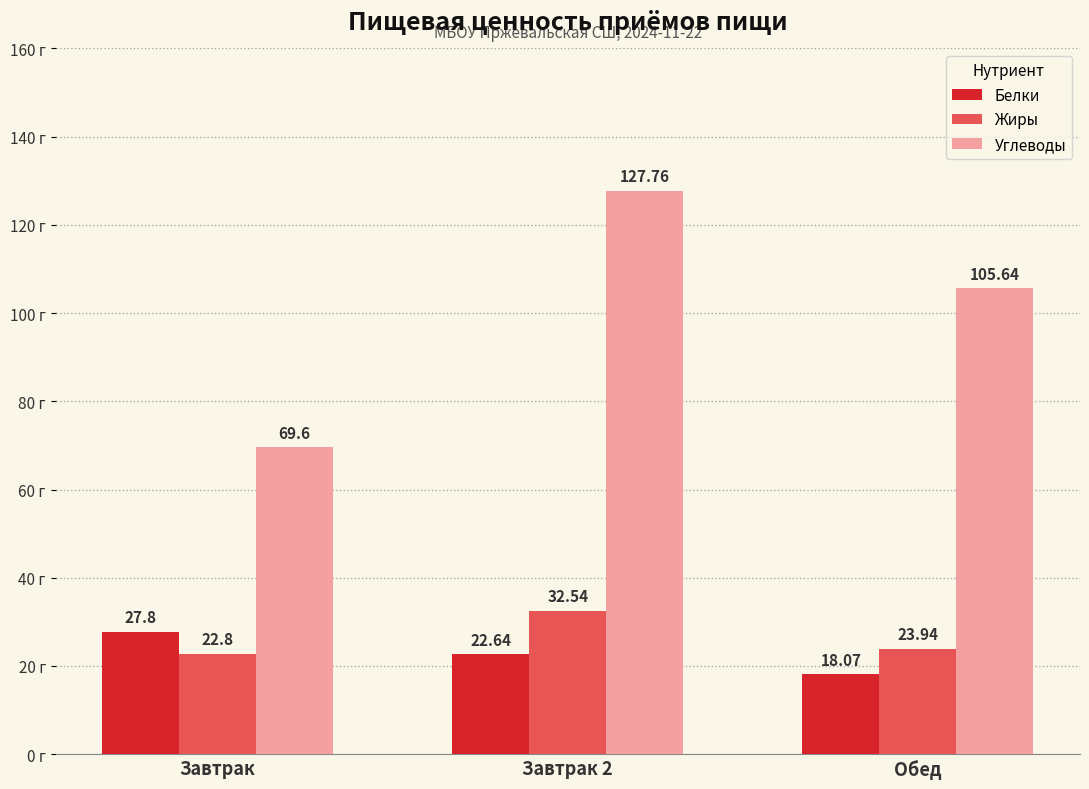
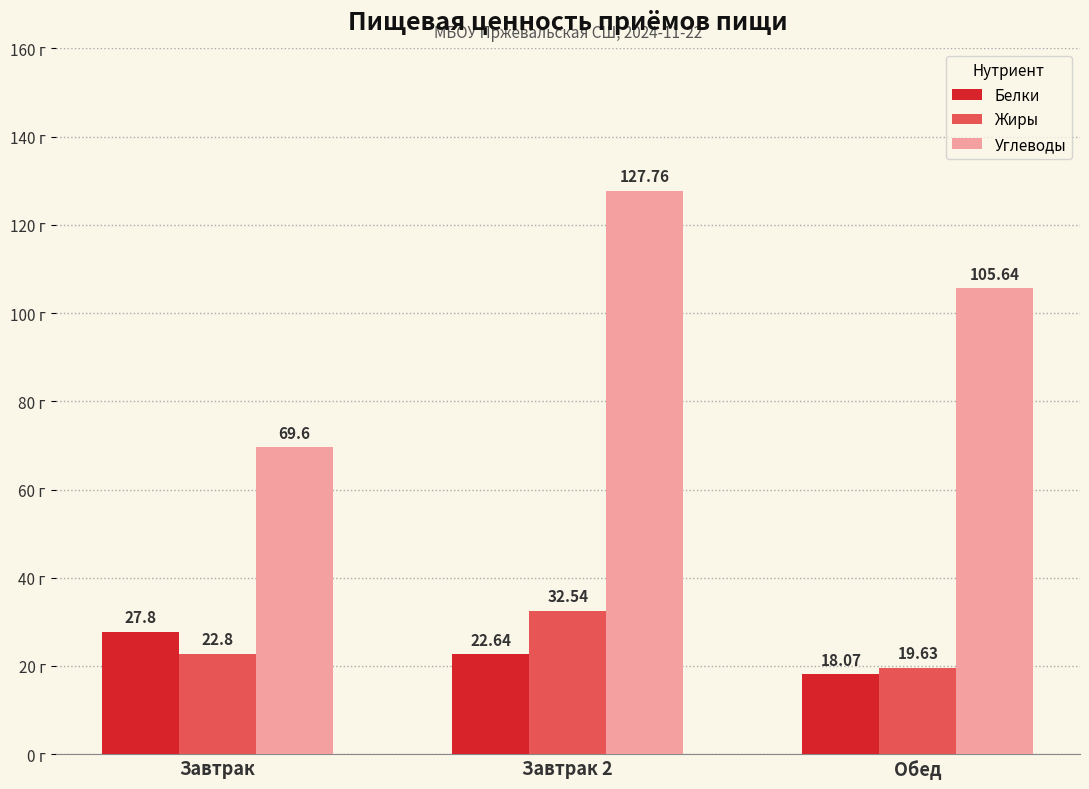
  {
    "Белки": {
      "Завтрак": 27.8,
      "Завтрак 2": 22.64,
      "Обед": 18.07
    },
    "Жиры": {
      "Завтрак": 22.8,
      "Завтрак 2": 32.54,
-     "Обед": 23.94
+     "Обед": 19.63
    },
    "Углеводы": {
      "Завтрак": 69.6,
      "Завтрак 2": 127.76,
      "Обед": 105.64
    }
  }
